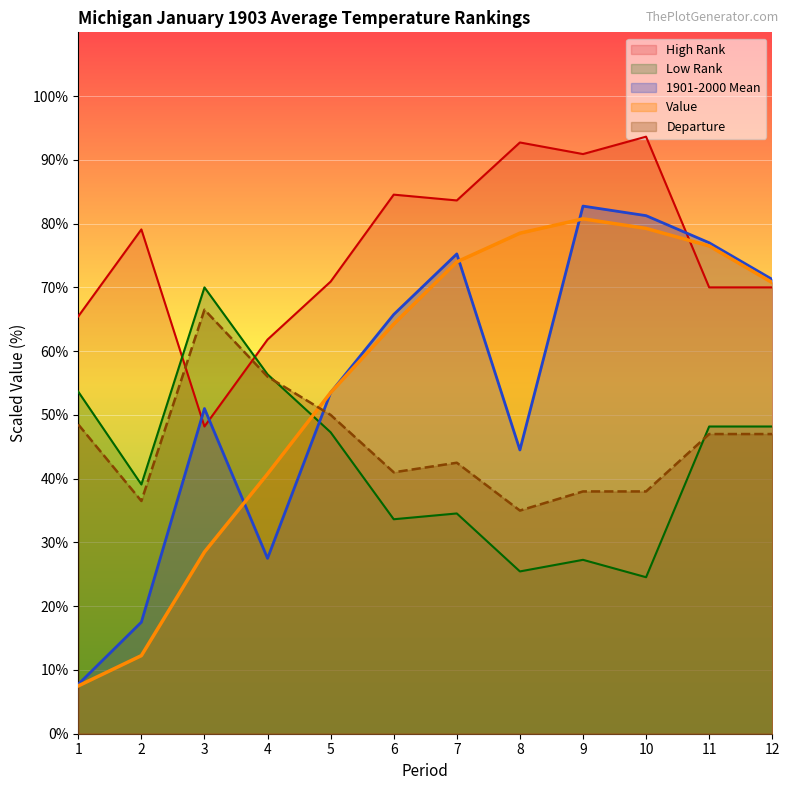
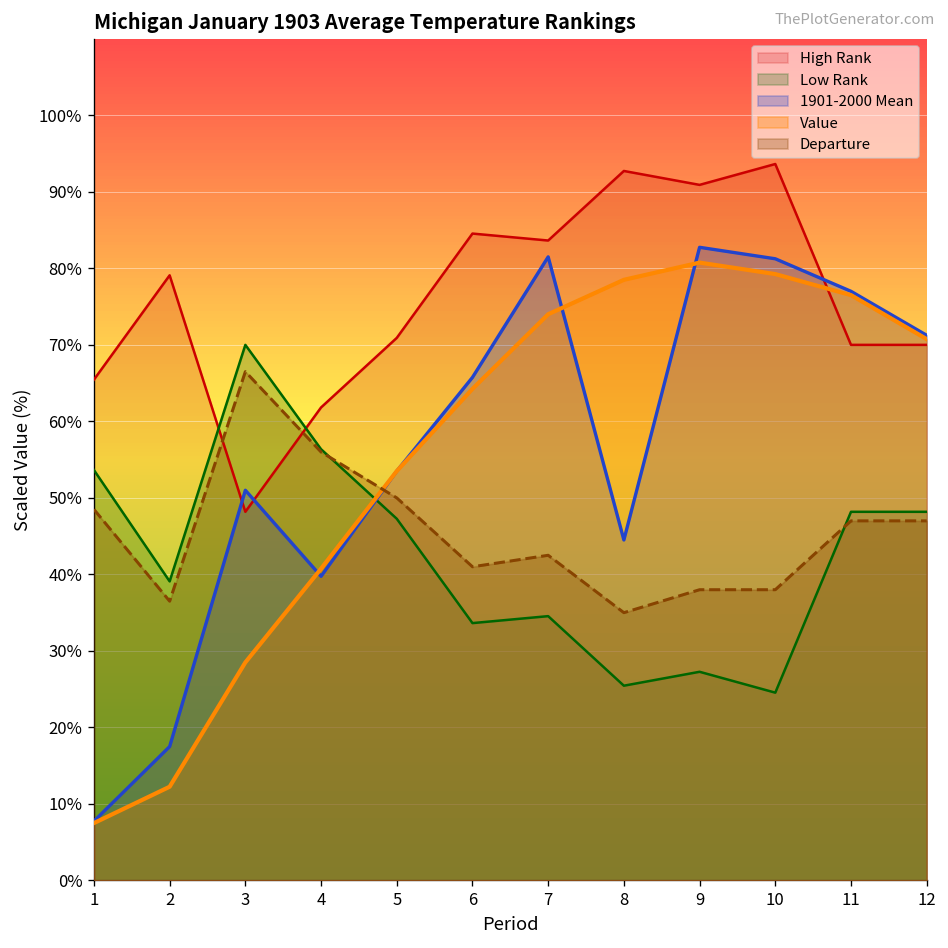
  {
    "1901-2000 Mean": {
      "2": "18%",
      "3": "51%",
-     "4": "28%",
+     "4": "40%",
      "6": "66%",
-     "7": "75%",
+     "7": "82%",
      "8": "44%",
      "9": "83%",
      "10": "81%",
      "11": "77%",
      "12": "71%"
    }
  }
